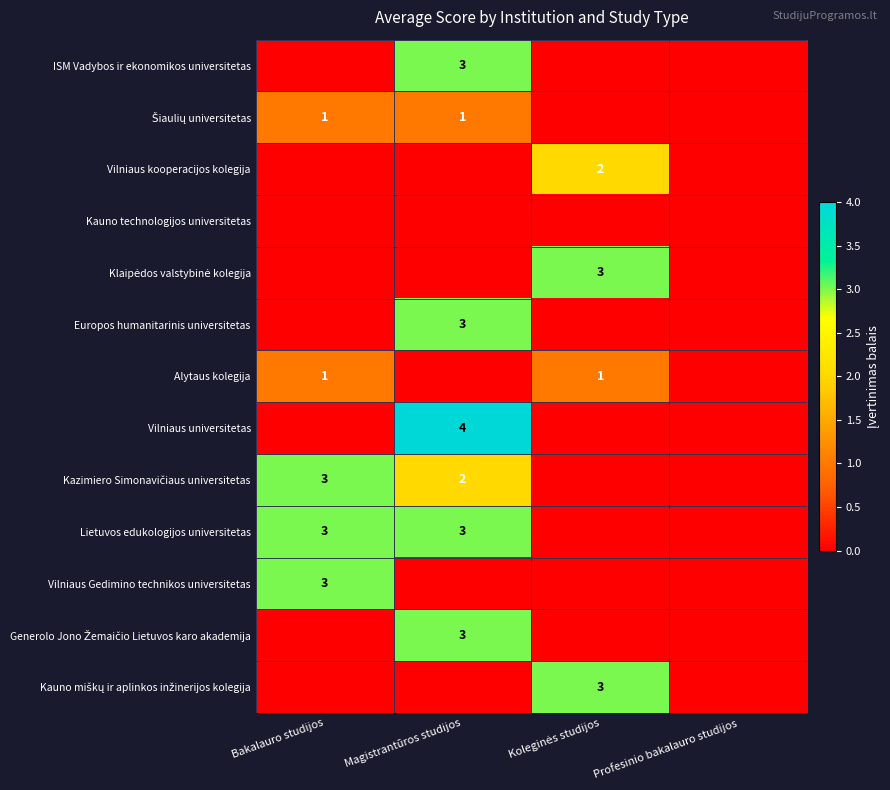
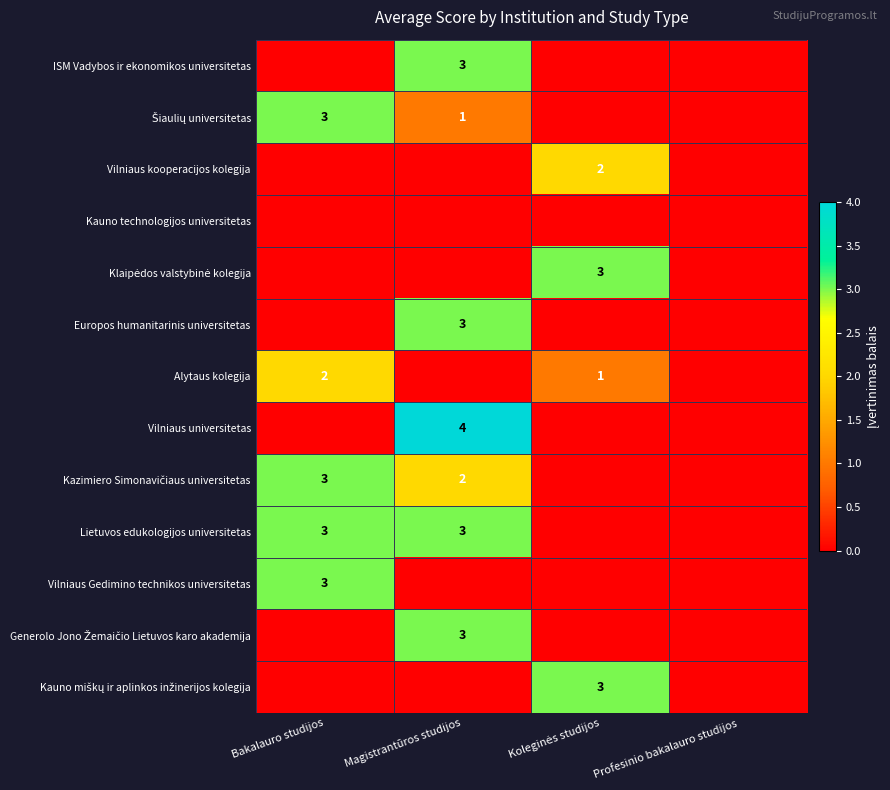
  {
    "ISM Vadybos ir ekonomikos universitetas": {
      "Magistrantūros studijos": 3
    },
    "Šiaulių universitetas": {
-     "Bakalauro studijos": 1,
+     "Bakalauro studijos": 3,
      "Magistrantūros studijos": 1
    },
    "Vilniaus kooperacijos kolegija": {
      "Koleginės studijos": 2
    },
    "Klaipėdos valstybinė kolegija": {
      "Koleginės studijos": 3
    },
    "Europos humanitarinis universitetas": {
      "Magistrantūros studijos": 3
    },
    "Alytaus kolegija": {
-     "Bakalauro studijos": 1,
+     "Bakalauro studijos": 2,
      "Koleginės studijos": 1
    },
    "Vilniaus universitetas": {
      "Magistrantūros studijos": 4
    },
    "Kazimiero Simonavičiaus universitetas": {
      "Bakalauro studijos": 3,
      "Magistrantūros studijos": 2
    },
    "Lietuvos edukologijos universitetas": {
      "Bakalauro studijos": 3,
      "Magistrantūros studijos": 3
    },
    "Vilniaus Gedimino technikos universitetas": {
      "Bakalauro studijos": 3
    },
    "Generolo Jono Žemaičio Lietuvos karo akademija": {
      "Magistrantūros studijos": 3
    },
    "Kauno miškų ir aplinkos inžinerijos kolegija": {
      "Koleginės studijos": 3
    }
  }
